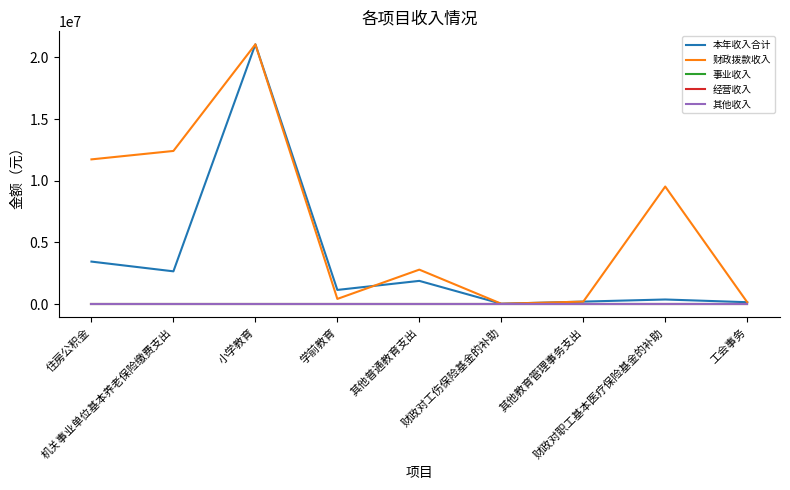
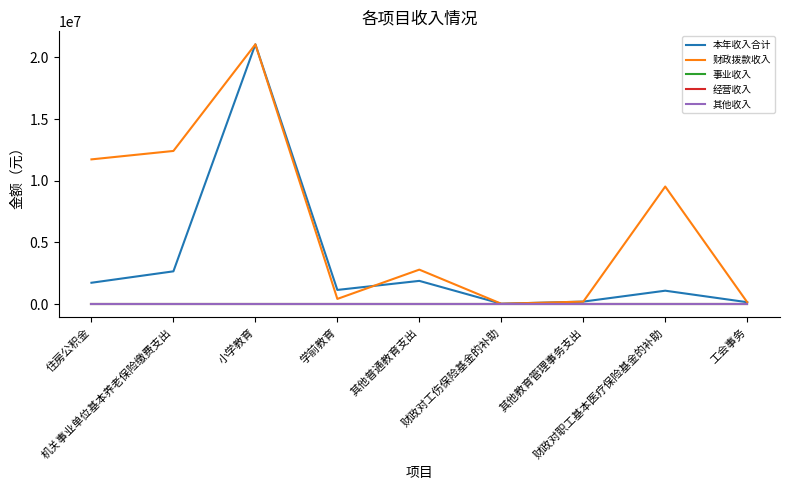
  {
    "本年收入合计": {
-     "住房公积金": 3500000,
+     "住房公积金": 1700000,
      "机关事业单位基本养老保险缴费支出": 2700000,
      "学前教育": 1200000,
      "其他普通教育支出": 1900000,
-     "财政对职工基本医疗保险基金的补助": 400000
+     "财政对职工基本医疗保险基金的补助": 1100000
    },
    "财政拨款收入": {
      "住房公积金": 11700000,
      "机关事业单位基本养老保险缴费支出": 12400000,
      "学前教育": 400000,
      "其他普通教育支出": 2800000,
      "财政对职工基本医疗保险基金的补助": 9500000
    },
    "其他收入": {
      "住房公积金": 0,
      "机关事业单位基本养老保险缴费支出": 0,
      "小学教育": 0,
      "学前教育": 0,
      "其他普通教育支出": 0,
      "其他教育管理事务支出": 0,
      "财政对职工基本医疗保险基金的补助": 0
    }
  }
